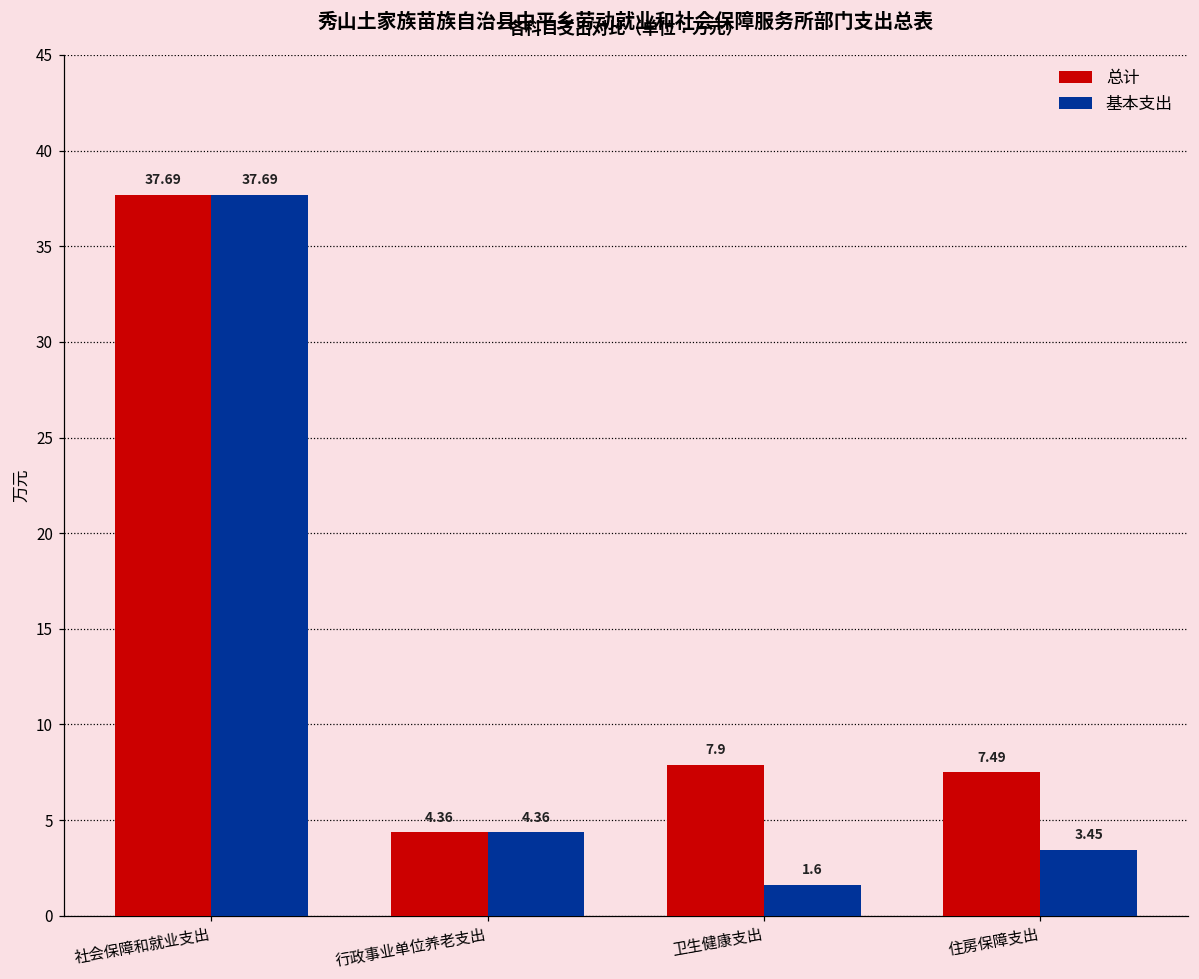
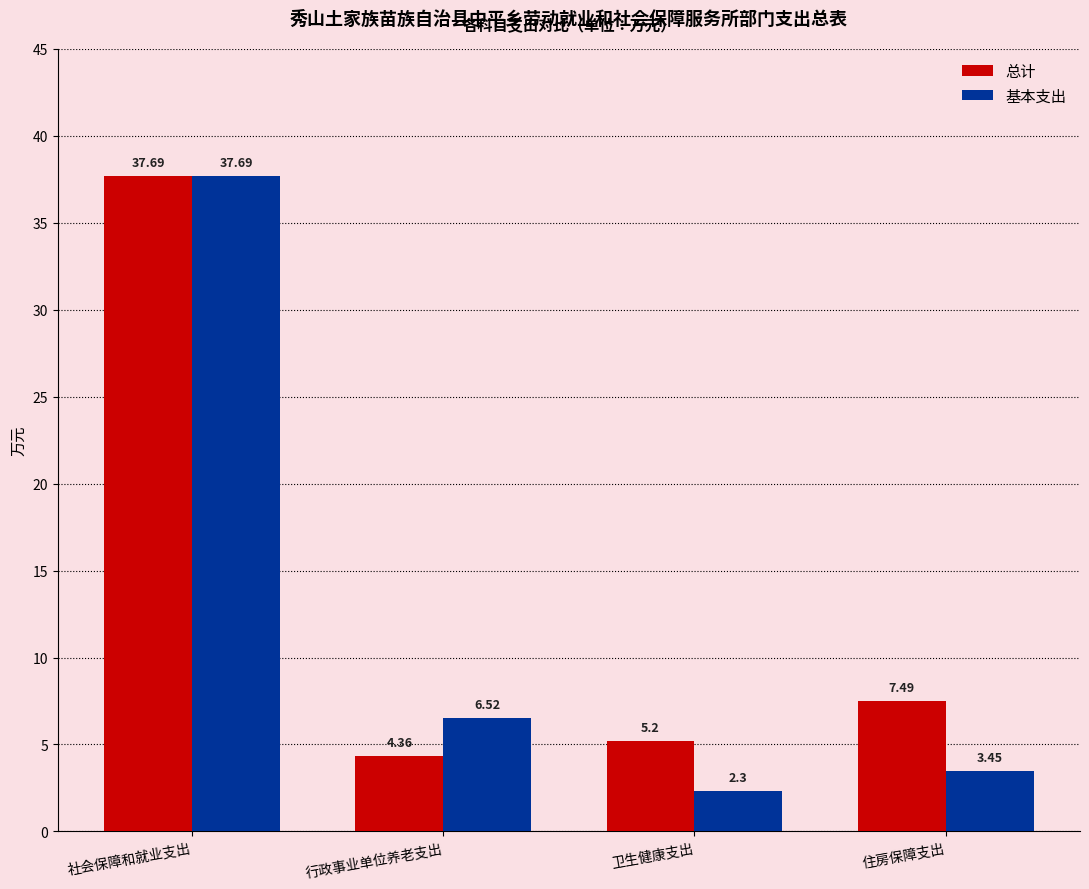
  {
    "总计": {
      "社会保障和就业支出": 37.69,
      "行政事业单位养老支出": 4.36,
-     "卫生健康支出": 7.9,
+     "卫生健康支出": 5.2,
      "住房保障支出": 7.49
    },
    "基本支出": {
      "社会保障和就业支出": 37.69,
-     "行政事业单位养老支出": 4.36,
-     "卫生健康支出": 1.6,
+     "行政事业单位养老支出": 6.52,
+     "卫生健康支出": 2.3,
      "住房保障支出": 3.45
    }
  }
